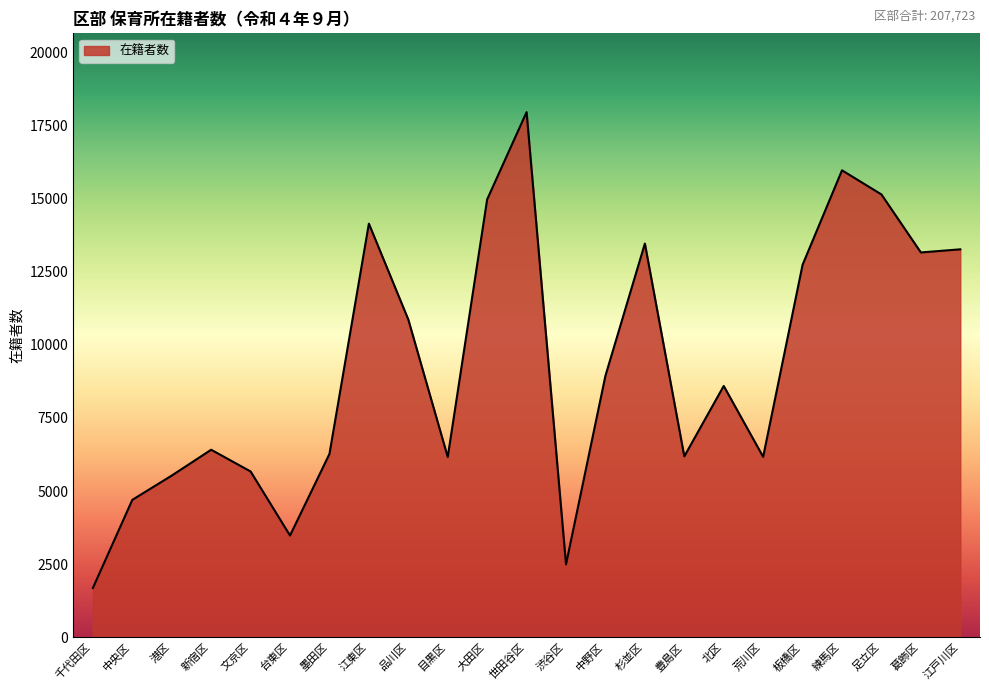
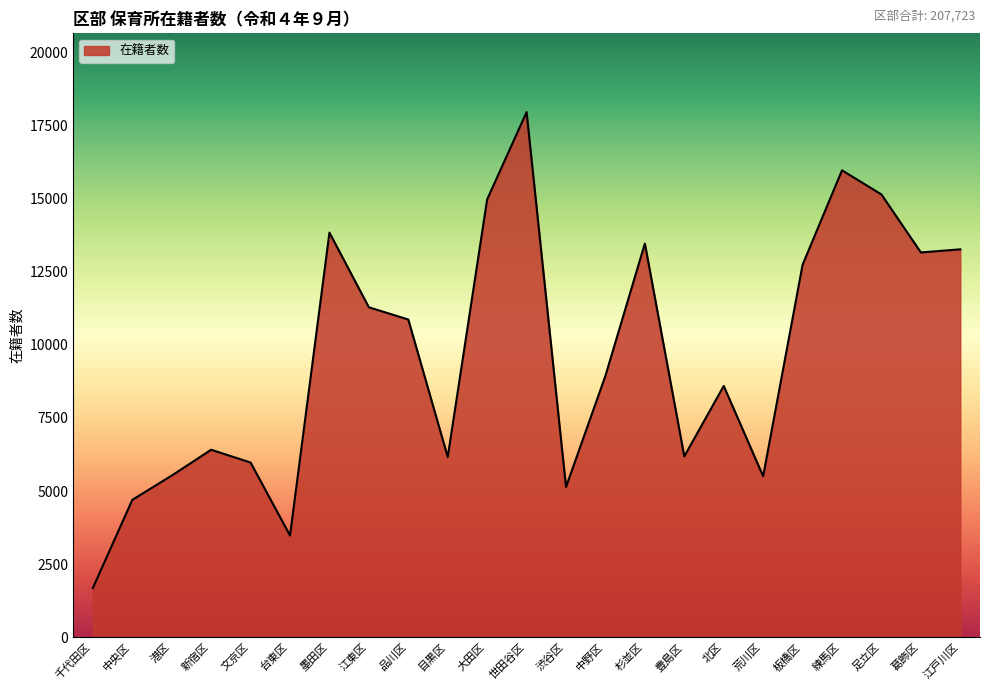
  {
    "千代田区": 1700,
    "中央区": 4700,
    "港区": 5500,
    "新宿区": 6400,
-   "文京区": 5700,
+   "文京区": 6000,
    "台東区": 3500,
-   "墨田区": 6300,
-   "江東区": 14100,
+   "墨田区": 13800,
+   "江東区": 11300,
    "品川区": 10900,
    "目黒区": 6200,
    "大田区": 15000,
    "世田谷区": 17900,
-   "渋谷区": 2500,
+   "渋谷区": 5100,
    "中野区": 8900,
    "杉並区": 13500,
    "豊島区": 6200,
    "北区": 8600,
-   "荒川区": 6200,
+   "荒川区": 5500,
    "板橋区": 12700,
    "練馬区": 16000,
    "足立区": 15100,
    "葛飾区": 13200,
    "江戸川区": 13300
  }
